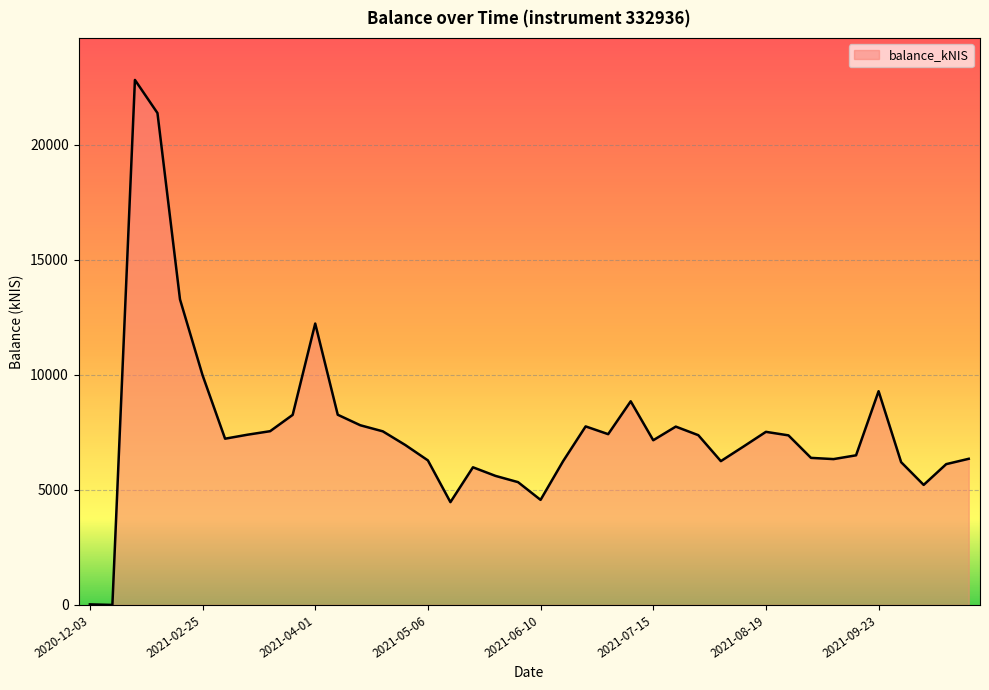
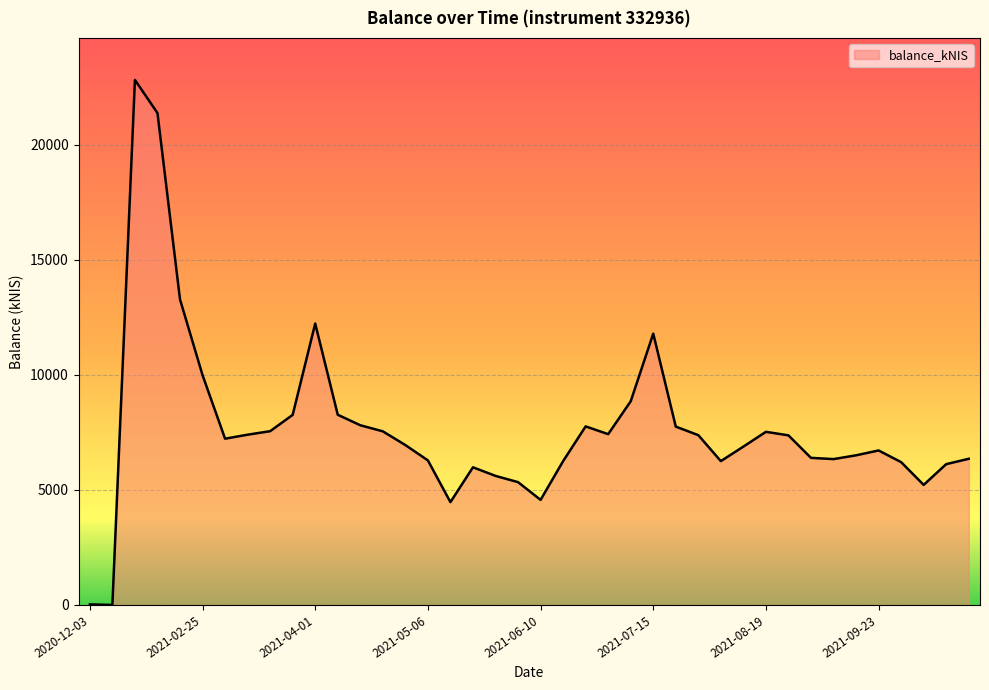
  {
    "2020-12-03": 0,
    "2021-02-25": 10000,
    "2021-04-01": 12200,
    "2021-05-06": 6300,
    "2021-06-10": 4600,
-   "2021-07-15": 7200,
+   "2021-07-15": 11800,
    "2021-08-19": 7500,
-   "2021-09-23": 9300
+   "2021-09-23": 6700
  }
